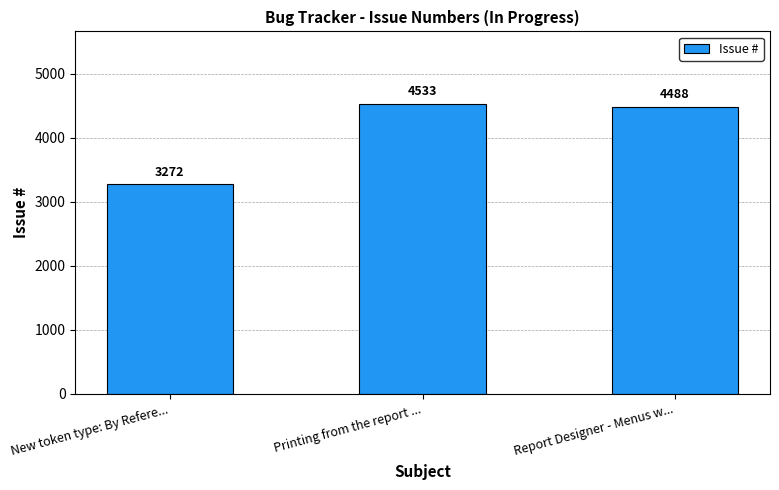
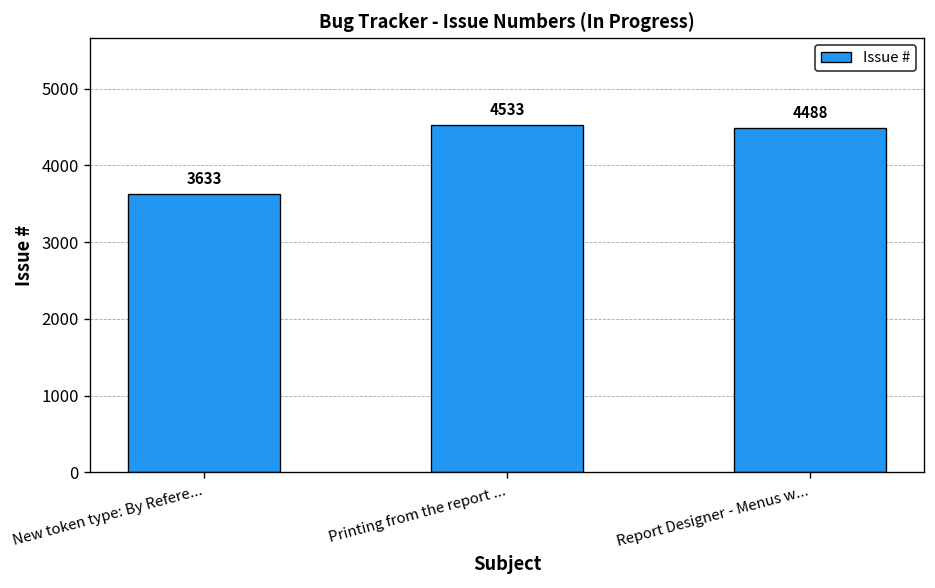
  {
-   "New token type: By Refere...": 3272,
+   "New token type: By Refere...": 3633,
    "Printing from the report ...": 4533,
    "Report Designer - Menus w...": 4488
  }
